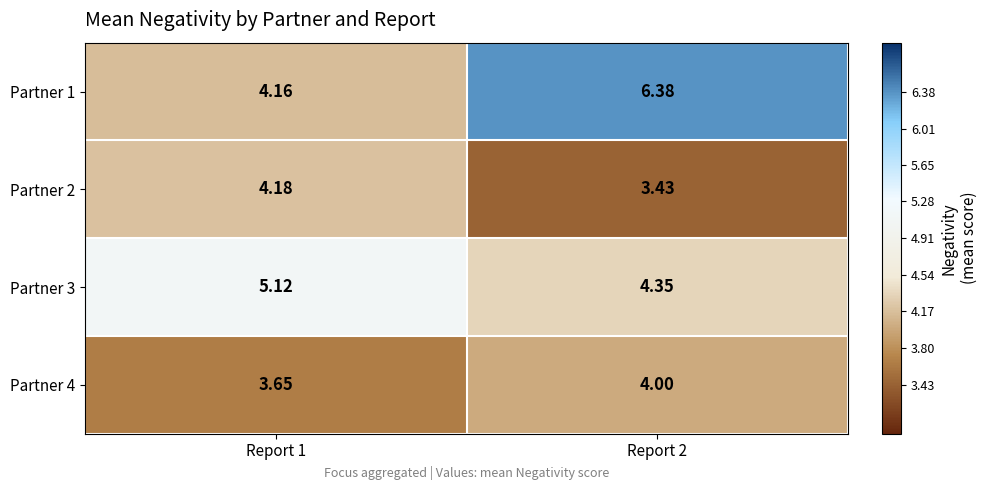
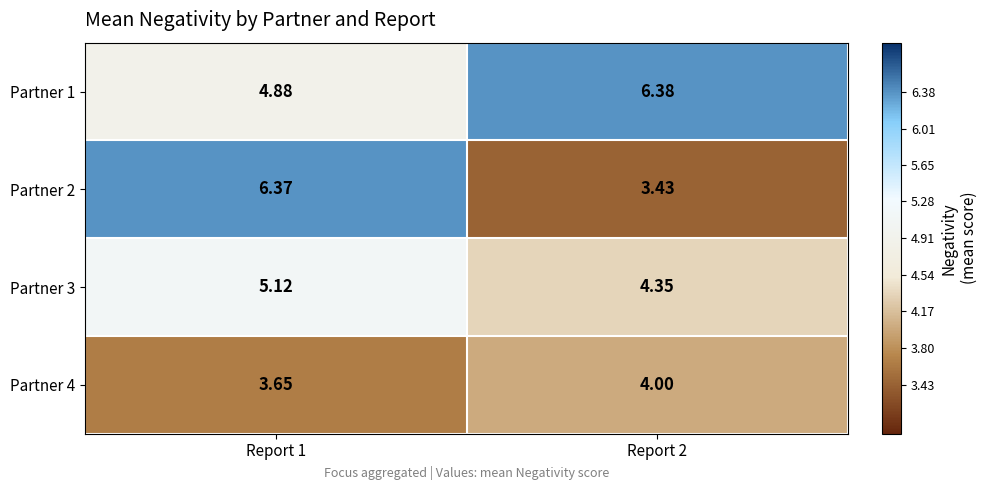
  {
    "Partner 1": {
-     "Report 1": 4.16,
+     "Report 1": 4.88,
      "Report 2": 6.38
    },
    "Partner 2": {
-     "Report 1": 4.18,
+     "Report 1": 6.37,
      "Report 2": 3.43
    },
    "Partner 3": {
      "Report 1": 5.12,
      "Report 2": 4.35
    },
    "Partner 4": {
      "Report 1": 3.65,
      "Report 2": 4.00
    }
  }
